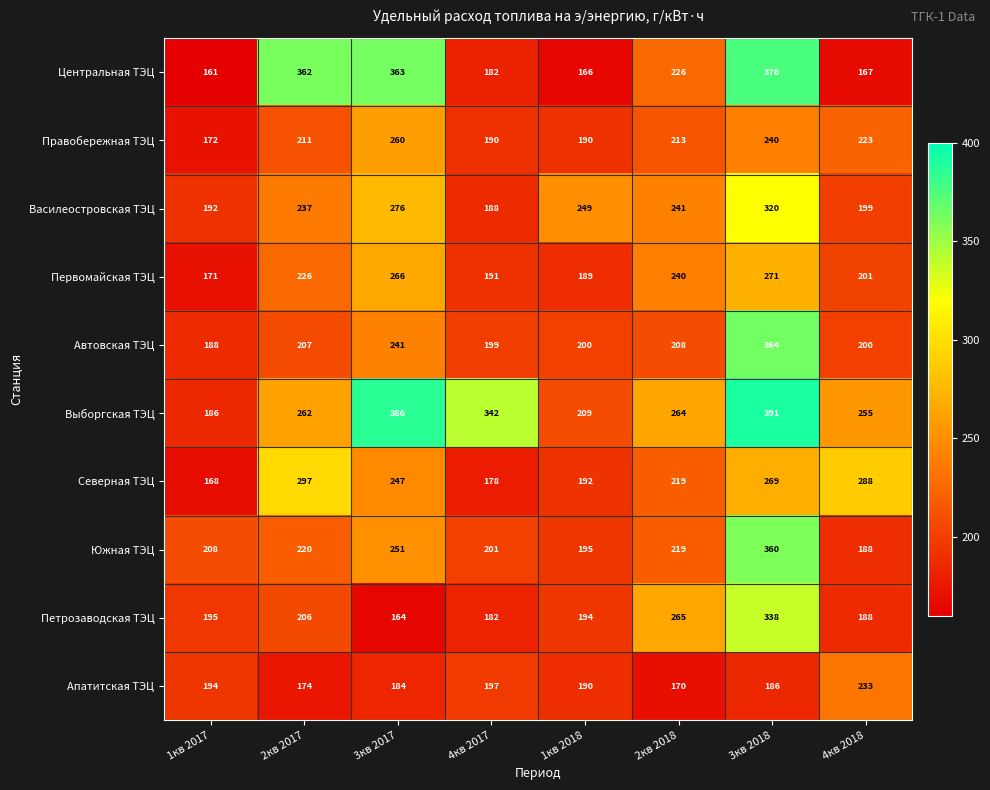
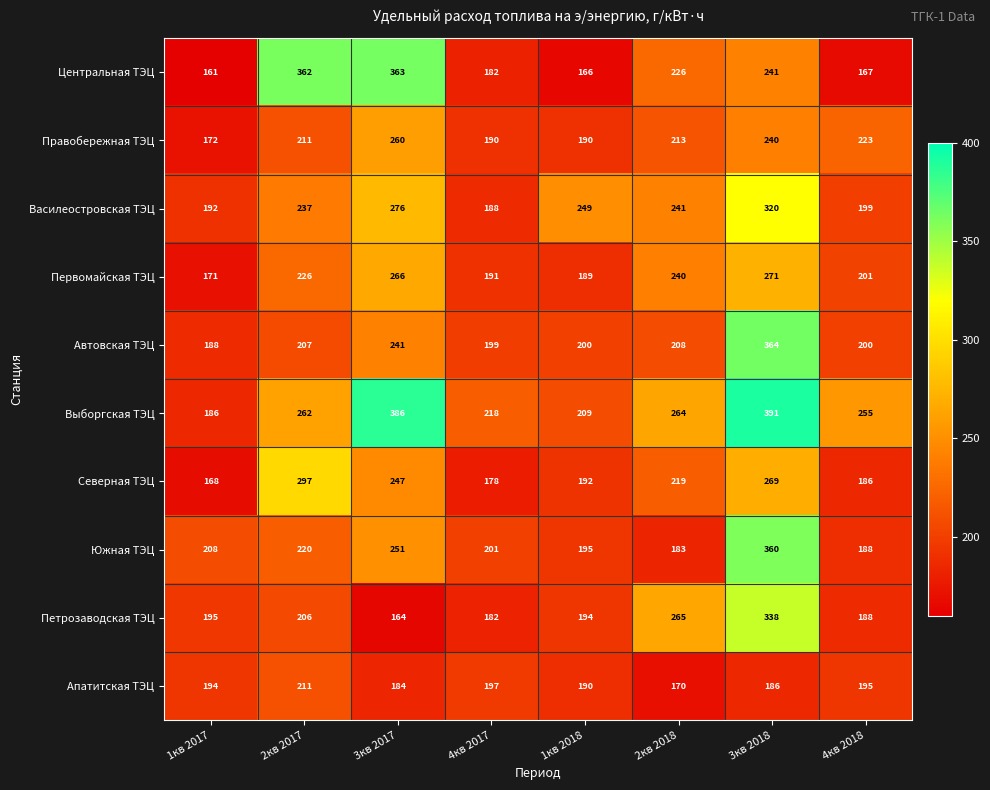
  {
    "Центральная ТЭЦ": {
      "1кв 2017": 161,
      "2кв 2017": 362,
      "3кв 2017": 363,
      "4кв 2017": 182,
      "1кв 2018": 166,
      "2кв 2018": 226,
-     "3кв 2018": 376,
+     "3кв 2018": 241,
      "4кв 2018": 167
    },
    "Правобережная ТЭЦ": {
      "1кв 2017": 172,
      "2кв 2017": 211,
      "3кв 2017": 260,
      "4кв 2017": 190,
      "1кв 2018": 190,
      "2кв 2018": 213,
      "3кв 2018": 240,
      "4кв 2018": 223
    },
    "Василеостровская ТЭЦ": {
      "1кв 2017": 192,
      "2кв 2017": 237,
      "3кв 2017": 276,
      "4кв 2017": 188,
      "1кв 2018": 249,
      "2кв 2018": 241,
      "3кв 2018": 320,
      "4кв 2018": 199
    },
    "Первомайская ТЭЦ": {
      "1кв 2017": 171,
      "2кв 2017": 226,
      "3кв 2017": 266,
      "4кв 2017": 191,
      "1кв 2018": 189,
      "2кв 2018": 240,
      "3кв 2018": 271,
      "4кв 2018": 201
    },
    "Автовская ТЭЦ": {
      "1кв 2017": 188,
      "2кв 2017": 207,
      "3кв 2017": 241,
      "4кв 2017": 199,
      "1кв 2018": 200,
      "2кв 2018": 208,
      "3кв 2018": 364,
      "4кв 2018": 200
    },
    "Выборгская ТЭЦ": {
      "1кв 2017": 186,
      "2кв 2017": 262,
      "3кв 2017": 386,
-     "4кв 2017": 342,
+     "4кв 2017": 218,
      "1кв 2018": 209,
      "2кв 2018": 264,
      "3кв 2018": 391,
      "4кв 2018": 255
    },
    "Северная ТЭЦ": {
      "1кв 2017": 168,
      "2кв 2017": 297,
      "3кв 2017": 247,
      "4кв 2017": 178,
      "1кв 2018": 192,
      "2кв 2018": 219,
      "3кв 2018": 269,
-     "4кв 2018": 288
+     "4кв 2018": 186
    },
    "Южная ТЭЦ": {
      "1кв 2017": 208,
      "2кв 2017": 220,
      "3кв 2017": 251,
      "4кв 2017": 201,
      "1кв 2018": 195,
-     "2кв 2018": 219,
+     "2кв 2018": 183,
      "3кв 2018": 360,
      "4кв 2018": 188
    },
    "Петрозаводская ТЭЦ": {
      "1кв 2017": 195,
      "2кв 2017": 206,
      "3кв 2017": 164,
      "4кв 2017": 182,
      "1кв 2018": 194,
      "2кв 2018": 265,
      "3кв 2018": 338,
      "4кв 2018": 188
    },
    "Апатитская ТЭЦ": {
      "1кв 2017": 194,
-     "2кв 2017": 174,
+     "2кв 2017": 211,
      "3кв 2017": 184,
      "4кв 2017": 197,
      "1кв 2018": 190,
      "2кв 2018": 170,
      "3кв 2018": 186,
-     "4кв 2018": 233
+     "4кв 2018": 195
    }
  }
